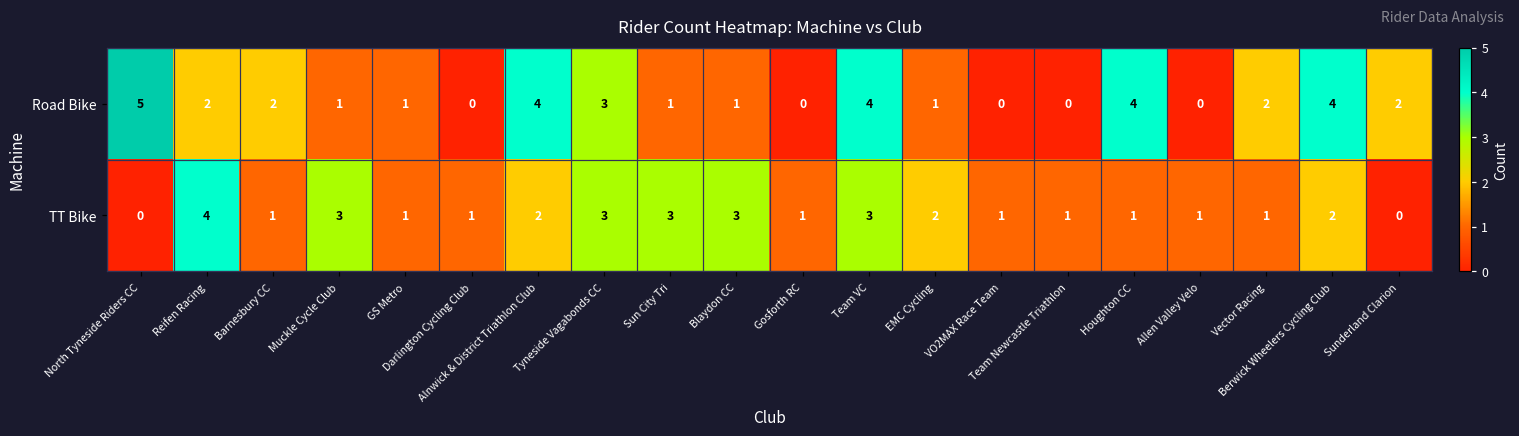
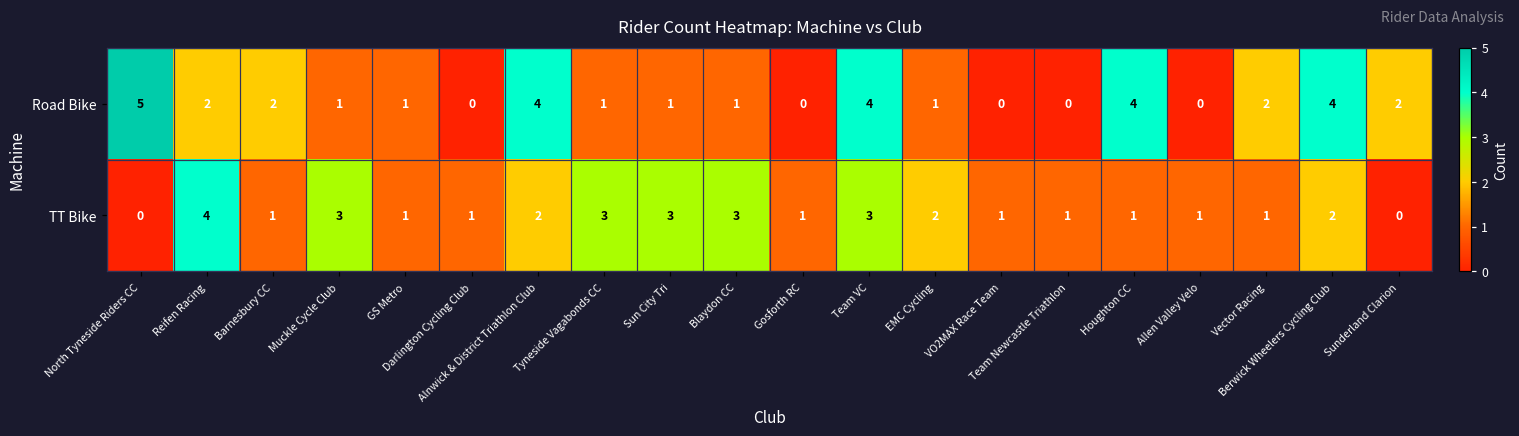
  {
    "Road Bike": {
      "North Tyneside Riders CC": 5,
      "Reifen Racing": 2,
      "Barnesbury CC": 2,
      "Muckle Cycle Club": 1,
      "GS Metro": 1,
      "Darlington Cycling Club": 0,
      "Alnwick & District Triathlon Club": 4,
-     "Tyneside Vagabonds CC": 3,
+     "Tyneside Vagabonds CC": 1,
      "Sun City Tri": 1,
      "Blaydon CC": 1,
      "Gosforth RC": 0,
      "Team VC": 4,
      "EMC Cycling": 1,
      "VO2MAX Race Team": 0,
      "Team Newcastle Triathlon": 0,
      "Houghton CC": 4,
      "Allen Valley Velo": 0,
      "Vector Racing": 2,
      "Berwick Wheelers Cycling Club": 4,
      "Sunderland Clarion": 2
    },
    "TT Bike": {
      "North Tyneside Riders CC": 0,
      "Reifen Racing": 4,
      "Barnesbury CC": 1,
      "Muckle Cycle Club": 3,
      "GS Metro": 1,
      "Darlington Cycling Club": 1,
      "Alnwick & District Triathlon Club": 2,
      "Tyneside Vagabonds CC": 3,
      "Sun City Tri": 3,
      "Blaydon CC": 3,
      "Gosforth RC": 1,
      "Team VC": 3,
      "EMC Cycling": 2,
      "VO2MAX Race Team": 1,
      "Team Newcastle Triathlon": 1,
      "Houghton CC": 1,
      "Allen Valley Velo": 1,
      "Vector Racing": 1,
      "Berwick Wheelers Cycling Club": 2,
      "Sunderland Clarion": 0
    }
  }
